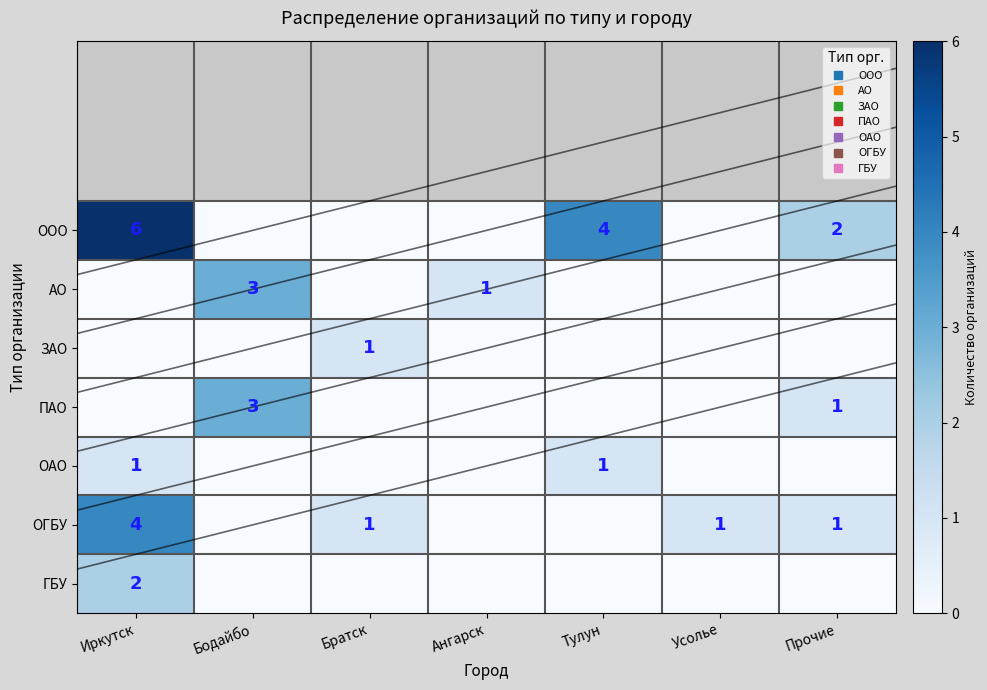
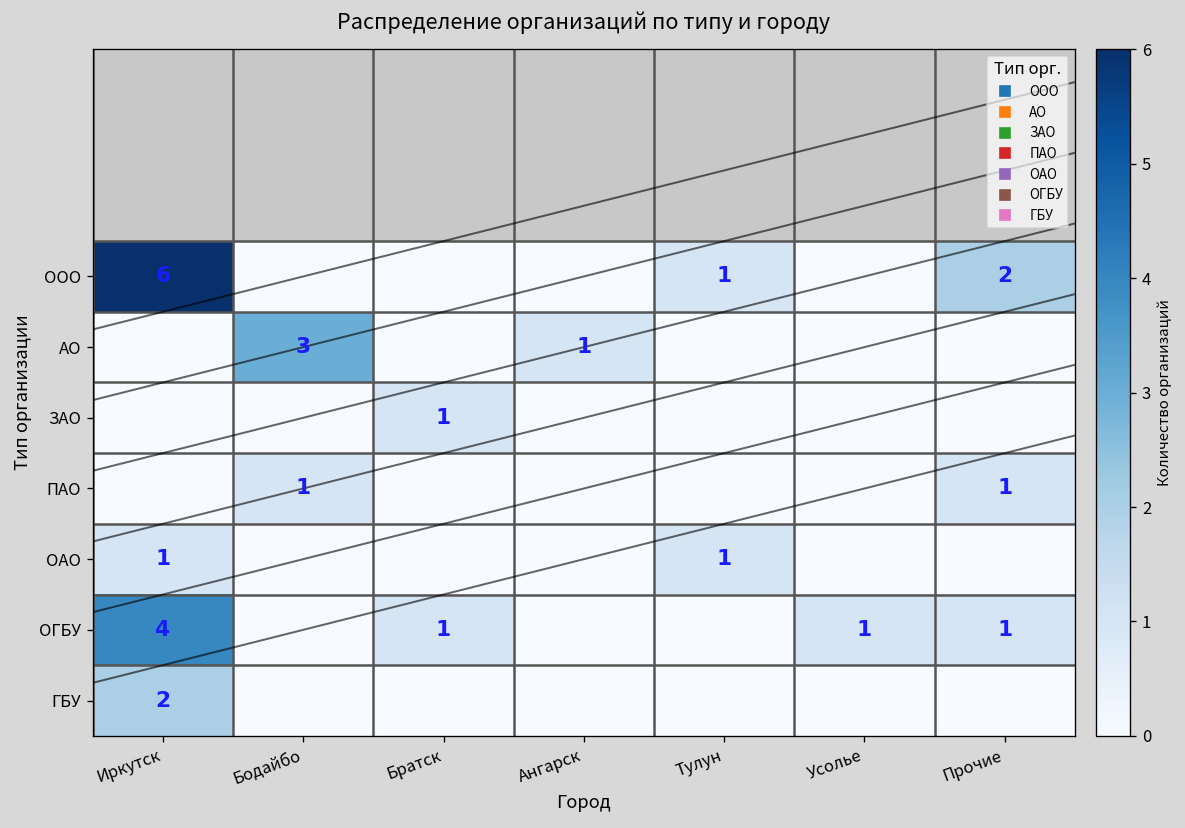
  {
    "ООО": {
      "Иркутск": 6,
-     "Тулун": 4,
+     "Тулун": 1,
      "Прочие": 2
    },
    "ЗАО": {
      "Братск": 1
    },
    "ПАО": {
-     "Бодайбо": 3,
+     "Бодайбо": 1,
      "Прочие": 1
    },
    "ОАО": {
      "Иркутск": 1,
      "Тулун": 1
    },
    "ОГБУ": {
      "Иркутск": 4,
      "Братск": 1,
      "Усолье": 1,
      "Прочие": 1
    },
    "ГБУ": {
      "Иркутск": 2
    }
  }
